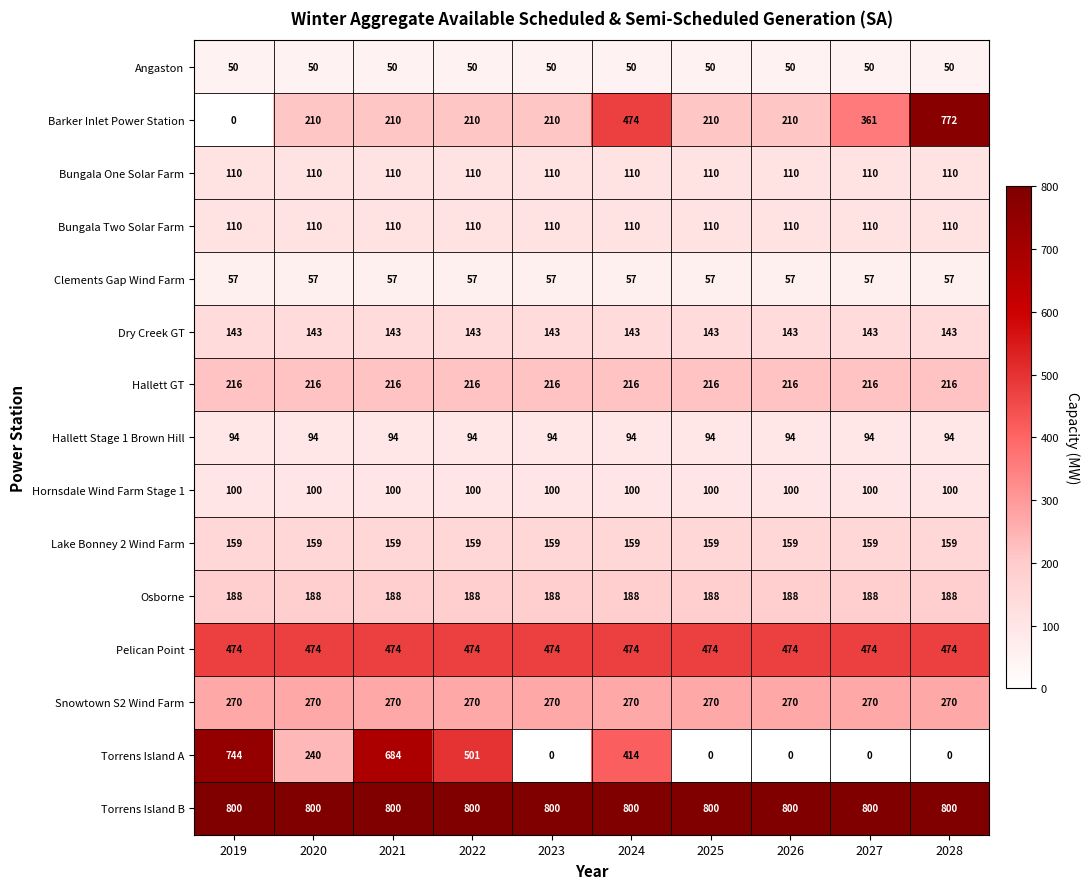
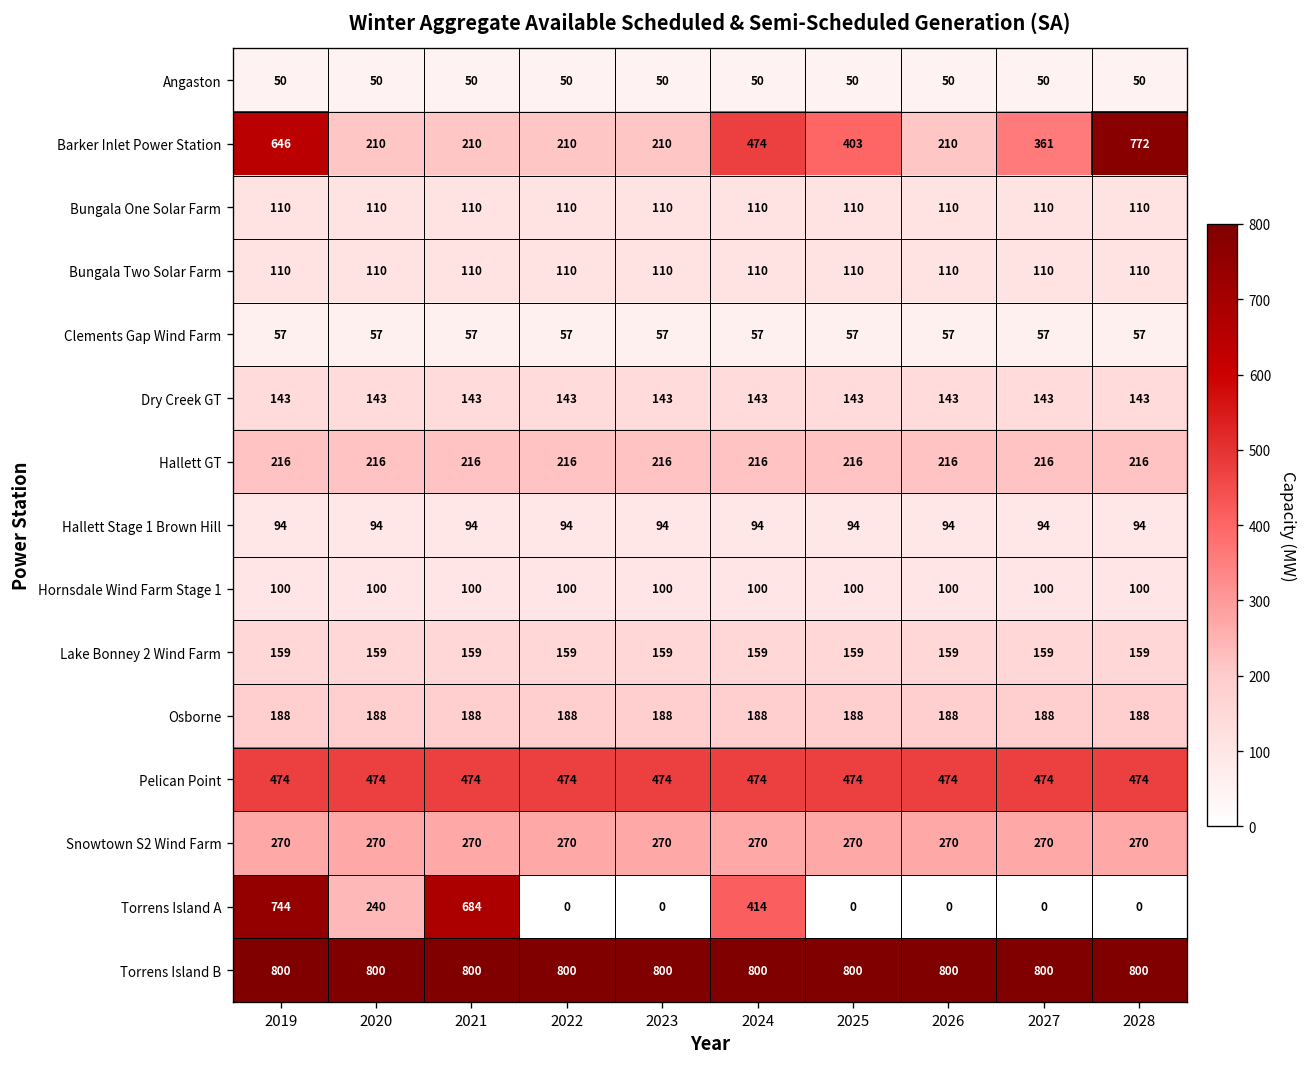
  {
    "Angaston": {
      "2019": 50,
      "2020": 50,
      "2021": 50,
      "2022": 50,
      "2023": 50,
      "2024": 50,
      "2025": 50,
      "2026": 50,
      "2027": 50,
      "2028": 50
    },
    "Barker Inlet Power Station": {
-     "2019": 0,
+     "2019": 646,
      "2020": 210,
      "2021": 210,
      "2022": 210,
      "2023": 210,
      "2024": 474,
-     "2025": 210,
+     "2025": 403,
      "2026": 210,
      "2027": 361,
      "2028": 772
    },
    "Bungala One Solar Farm": {
      "2019": 110,
      "2020": 110,
      "2021": 110,
      "2022": 110,
      "2023": 110,
      "2024": 110,
      "2025": 110,
      "2026": 110,
      "2027": 110,
      "2028": 110
    },
    "Bungala Two Solar Farm": {
      "2019": 110,
      "2020": 110,
      "2021": 110,
      "2022": 110,
      "2023": 110,
      "2024": 110,
      "2025": 110,
      "2026": 110,
      "2027": 110,
      "2028": 110
    },
    "Clements Gap Wind Farm": {
      "2019": 57,
      "2020": 57,
      "2021": 57,
      "2022": 57,
      "2023": 57,
      "2024": 57,
      "2025": 57,
      "2026": 57,
      "2027": 57,
      "2028": 57
    },
    "Dry Creek GT": {
      "2019": 143,
      "2020": 143,
      "2021": 143,
      "2022": 143,
      "2023": 143,
      "2024": 143,
      "2025": 143,
      "2026": 143,
      "2027": 143,
      "2028": 143
    },
    "Hallett GT": {
      "2019": 216,
      "2020": 216,
      "2021": 216,
      "2022": 216,
      "2023": 216,
      "2024": 216,
      "2025": 216,
      "2026": 216,
      "2027": 216,
      "2028": 216
    },
    "Hallett Stage 1 Brown Hill": {
      "2019": 94,
      "2020": 94,
      "2021": 94,
      "2022": 94,
      "2023": 94,
      "2024": 94,
      "2025": 94,
      "2026": 94,
      "2027": 94,
      "2028": 94
    },
    "Hornsdale Wind Farm Stage 1": {
      "2019": 100,
      "2020": 100,
      "2021": 100,
      "2022": 100,
      "2023": 100,
      "2024": 100,
      "2025": 100,
      "2026": 100,
      "2027": 100,
      "2028": 100
    },
    "Lake Bonney 2 Wind Farm": {
      "2019": 159,
      "2020": 159,
      "2021": 159,
      "2022": 159,
      "2023": 159,
      "2024": 159,
      "2025": 159,
      "2026": 159,
      "2027": 159,
      "2028": 159
    },
    "Osborne": {
      "2019": 188,
      "2020": 188,
      "2021": 188,
      "2022": 188,
      "2023": 188,
      "2024": 188,
      "2025": 188,
      "2026": 188,
      "2027": 188,
      "2028": 188
    },
    "Pelican Point": {
      "2019": 474,
      "2020": 474,
      "2021": 474,
      "2022": 474,
      "2023": 474,
      "2024": 474,
      "2025": 474,
      "2026": 474,
      "2027": 474,
      "2028": 474
    },
    "Snowtown S2 Wind Farm": {
      "2019": 270,
      "2020": 270,
      "2021": 270,
      "2022": 270,
      "2023": 270,
      "2024": 270,
      "2025": 270,
      "2026": 270,
      "2027": 270,
      "2028": 270
    },
    "Torrens Island A": {
      "2019": 744,
      "2020": 240,
      "2021": 684,
-     "2022": 501,
+     "2022": 0,
      "2023": 0,
      "2024": 414,
      "2025": 0,
      "2026": 0,
      "2027": 0,
      "2028": 0
    },
    "Torrens Island B": {
      "2019": 800,
      "2020": 800,
      "2021": 800,
      "2022": 800,
      "2023": 800,
      "2024": 800,
      "2025": 800,
      "2026": 800,
      "2027": 800,
      "2028": 800
    }
  }
